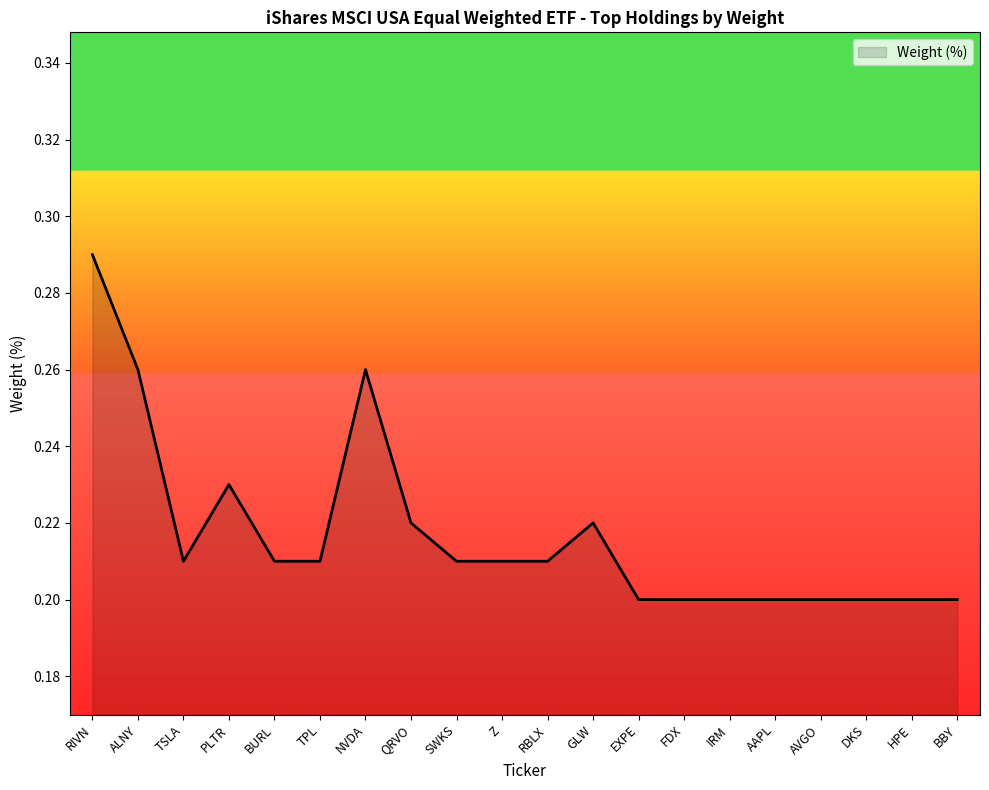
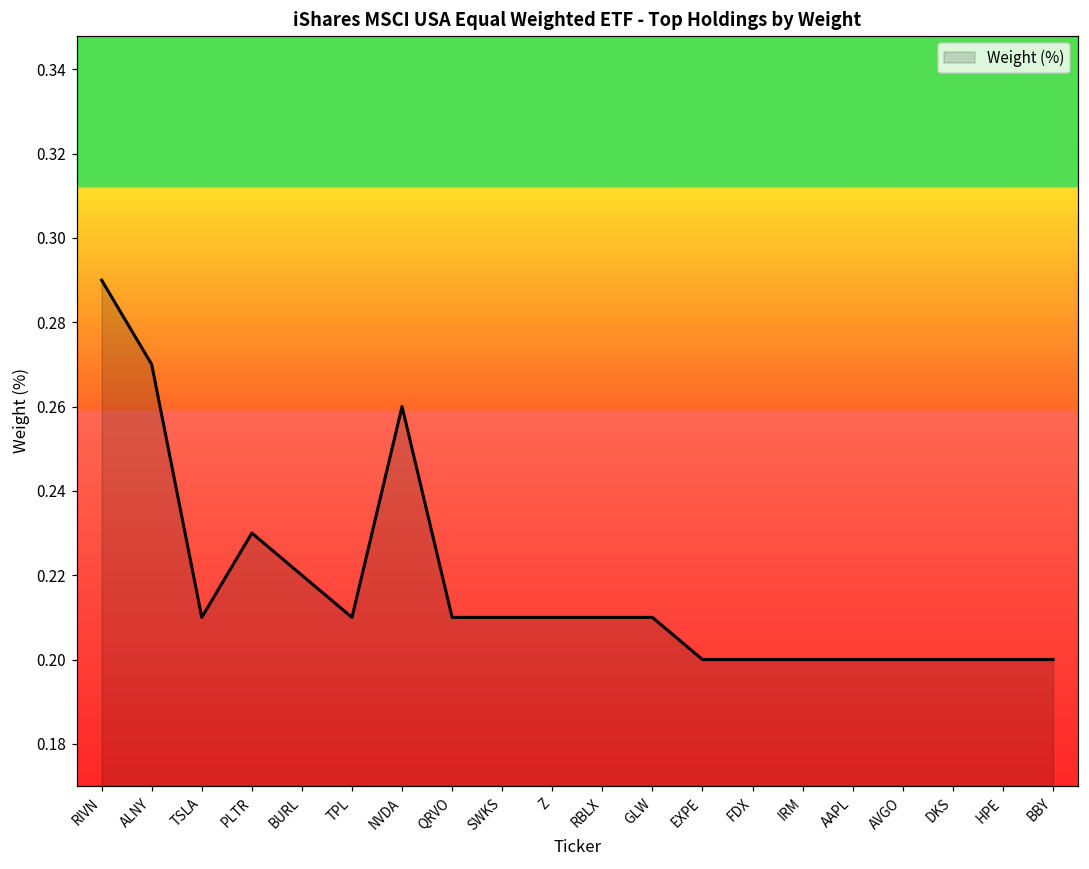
  {
    "RIVN": 0.29,
-   "ALNY": 0.26,
+   "ALNY": 0.27,
    "TSLA": 0.21,
    "PLTR": 0.23,
-   "BURL": 0.21,
+   "BURL": 0.22,
    "TPL": 0.21,
    "NVDA": 0.26,
-   "QRVO": 0.22,
+   "QRVO": 0.21,
    "SWKS": 0.21,
    "Z": 0.21,
    "RBLX": 0.21,
-   "GLW": 0.22,
+   "GLW": 0.21,
    "EXPE": 0.20,
    "FDX": 0.20,
    "IRM": 0.20,
    "AAPL": 0.20,
    "AVGO": 0.20,
    "DKS": 0.20,
    "HPE": 0.20,
    "BBY": 0.20
  }
